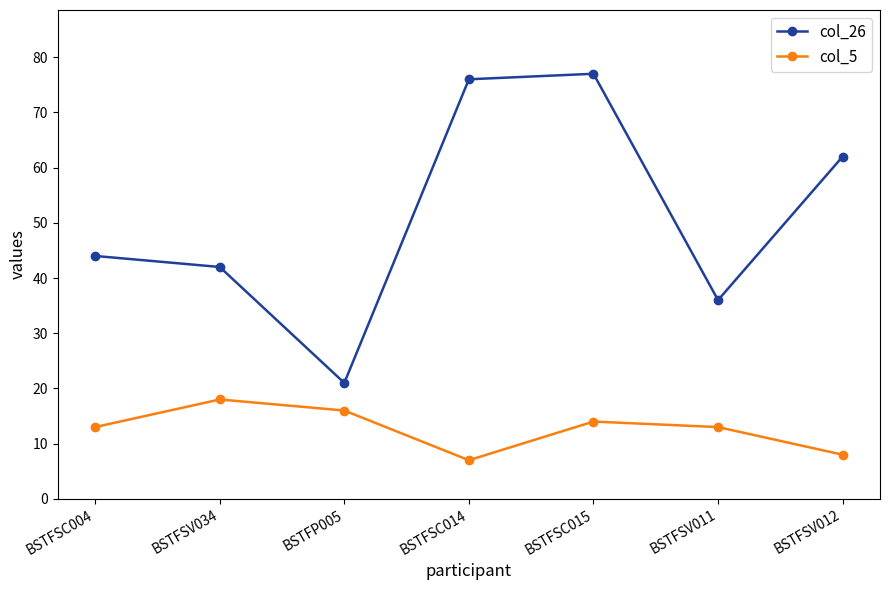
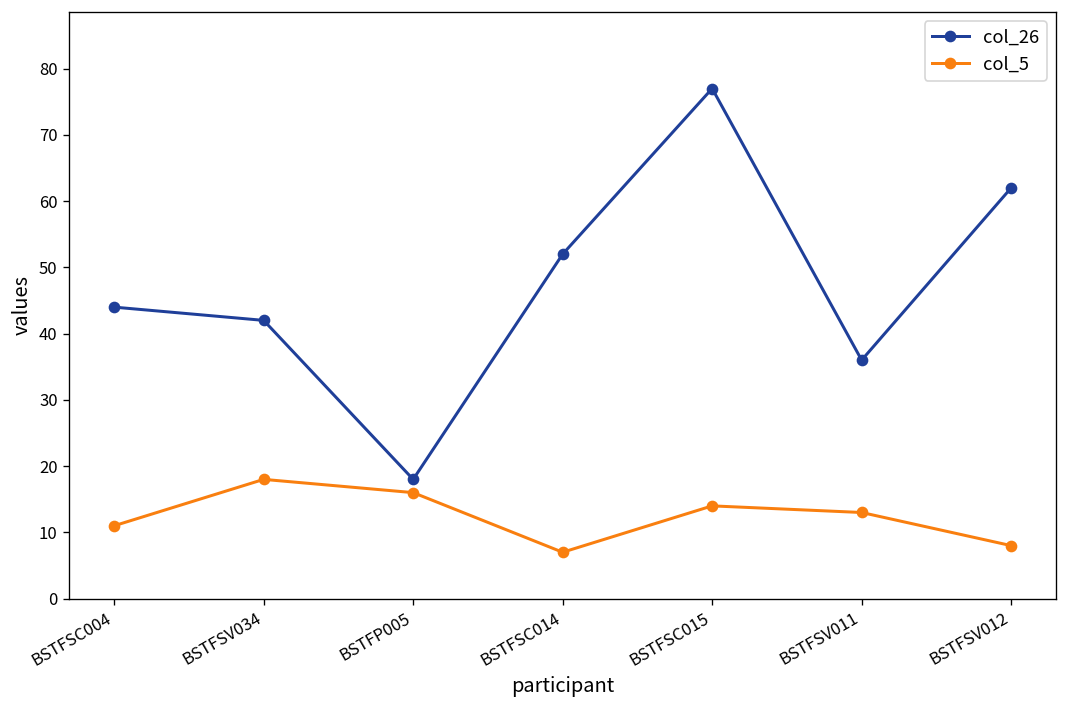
  {
    "col_26": {
      "BSTFSC004": 44,
      "BSTFSV034": 42,
-     "BSTFP005": 21,
-     "BSTFSC014": 76,
+     "BSTFP005": 18,
+     "BSTFSC014": 52,
      "BSTFSC015": 77,
      "BSTFSV011": 36,
      "BSTFSV012": 62
    },
    "col_5": {
-     "BSTFSC004": 13,
+     "BSTFSC004": 11,
      "BSTFSV034": 18,
      "BSTFP005": 16,
      "BSTFSC014": 7,
      "BSTFSC015": 14,
      "BSTFSV011": 13,
      "BSTFSV012": 8
    }
  }
